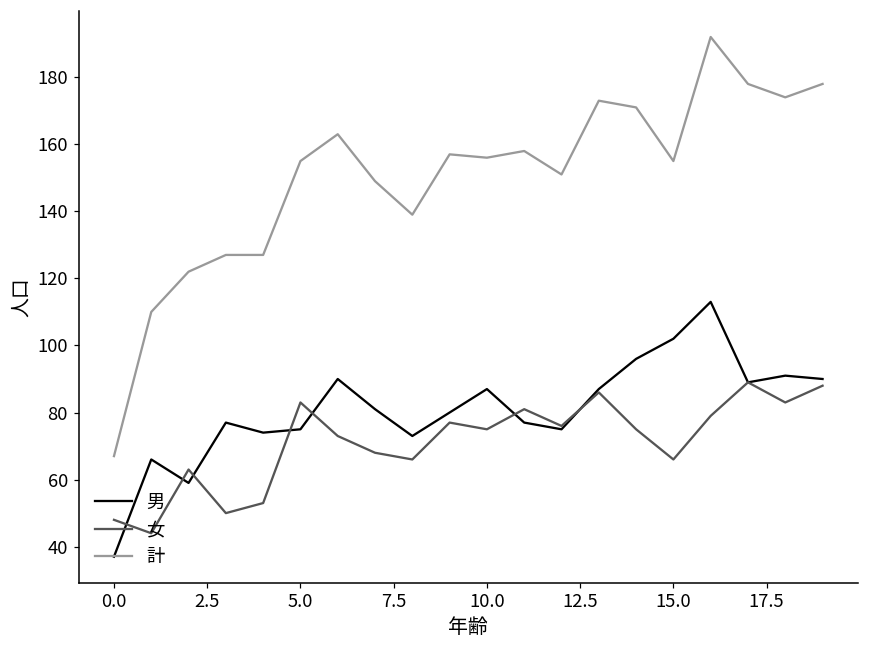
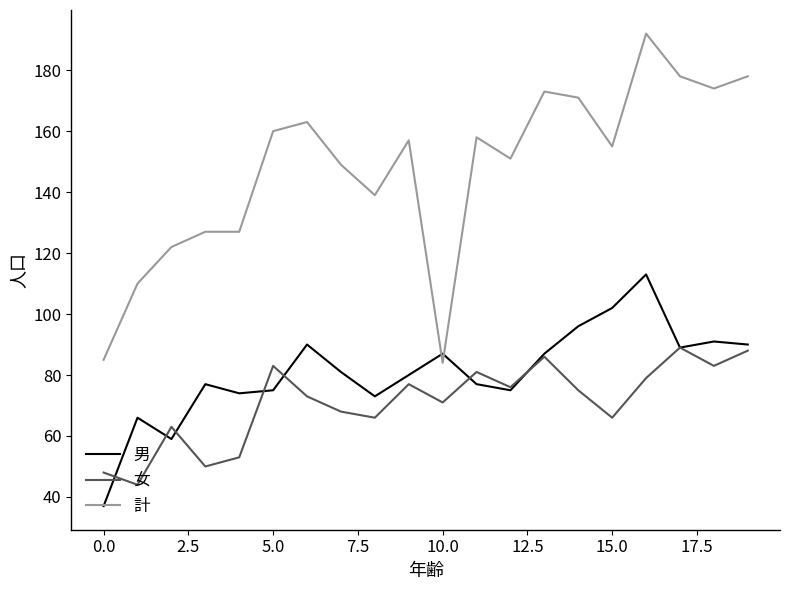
  {
    "男": {
      "0.0": 37,
      "5.0": 75,
      "10.0": 87,
      "15.0": 102
    },
    "女": {
      "0.0": 48,
      "5.0": 83,
-     "10.0": 75,
+     "10.0": 71,
      "15.0": 66
    },
    "計": {
-     "0.0": 67,
-     "5.0": 155,
-     "10.0": 156,
+     "0.0": 85,
+     "5.0": 160,
+     "10.0": 84,
      "15.0": 155
    }
  }
